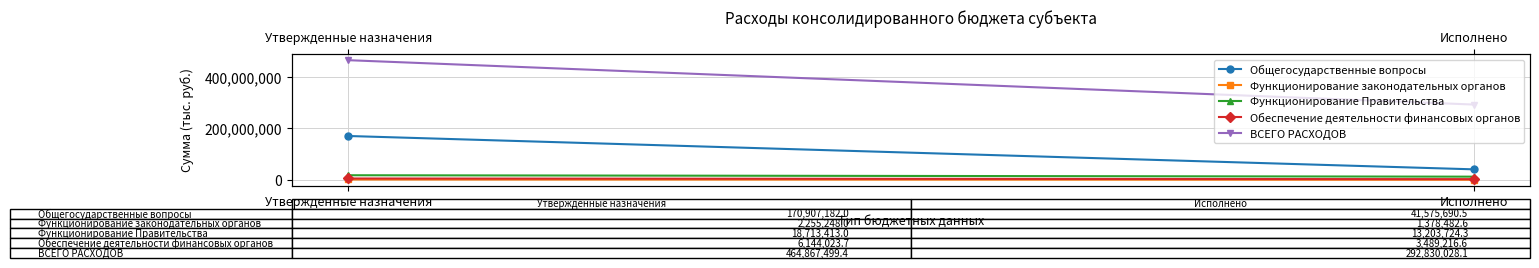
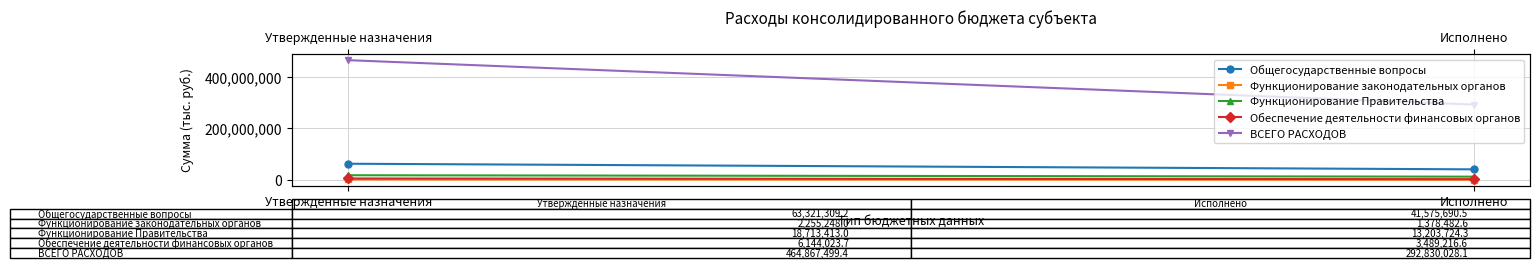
  {
    "Общегосударственные вопросы": {
-     "Утвержденные назначения": "170,907,182.0"
+     "Утвержденные назначения": "63,321,309.2"
    },
    "Функционирование Правительства": {
      "Утвержденные назначения": "20,000,000"
    },
    "ВСЕГО РАСХОДОВ": {
      "Утвержденные назначения": "460,000,000"
    }
  }
